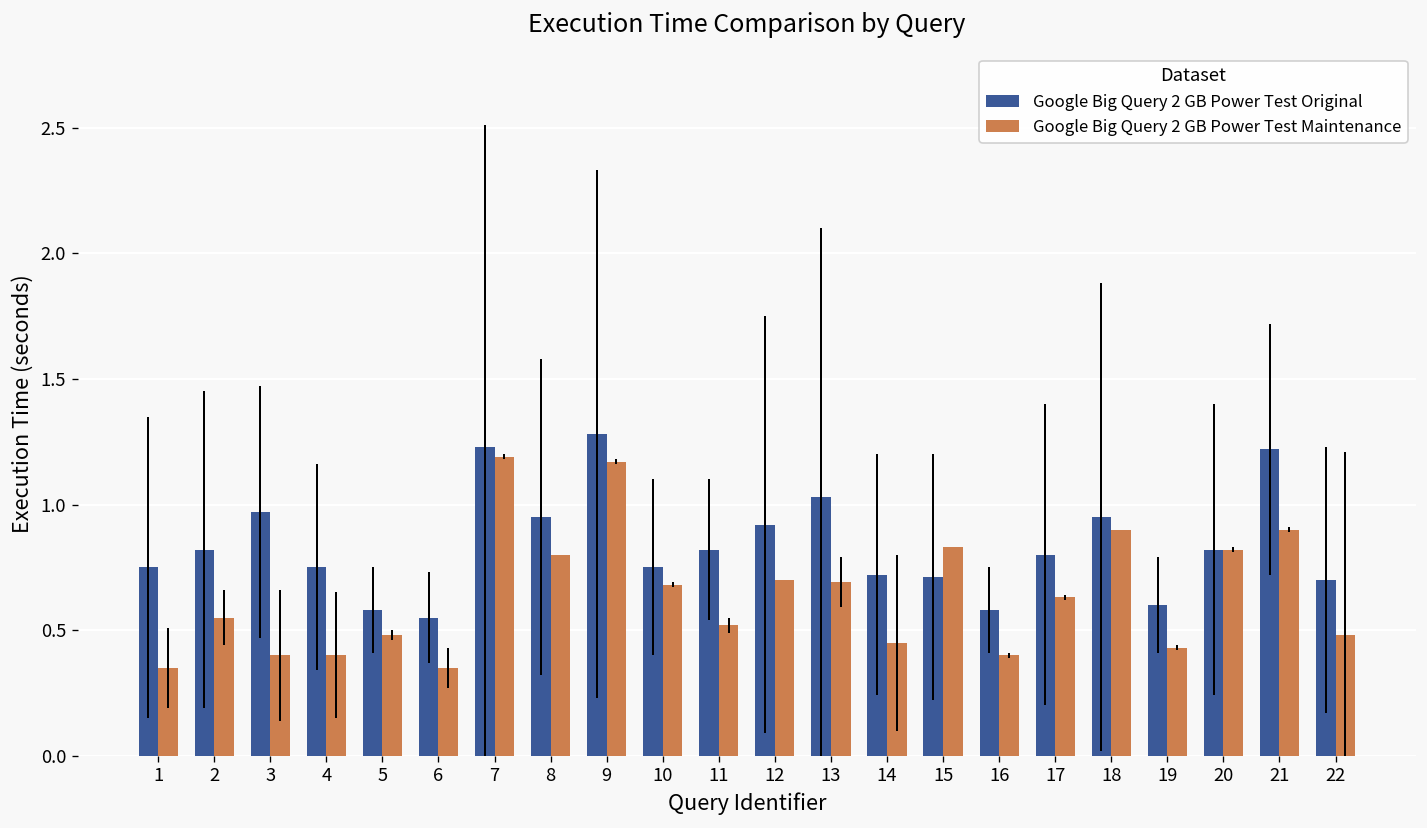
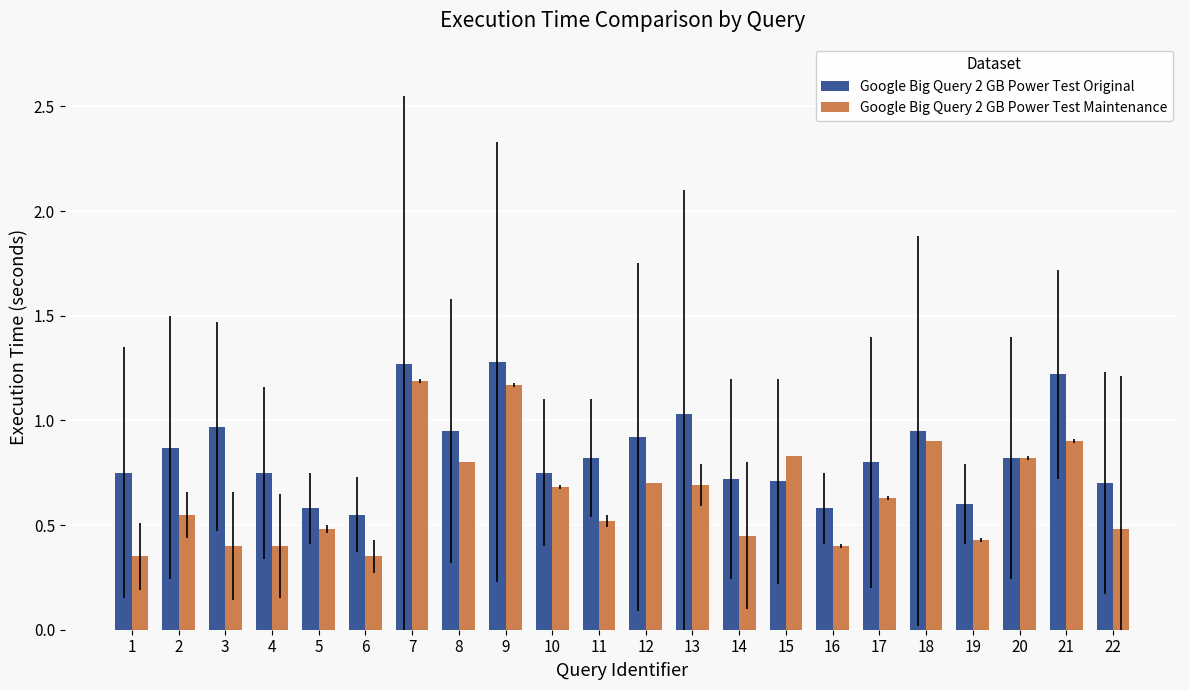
  {
    "Google Big Query 2 GB Power Test Original": {
      "1": 0.75,
-     "2": 0.82,
+     "2": 0.87,
      "3": 0.97,
      "4": 0.75,
      "5": 0.58,
      "6": 0.55,
-     "7": 1.23,
+     "7": 1.27,
      "8": 0.95,
      "9": 1.28,
      "10": 0.75,
      "11": 0.82,
      "12": 0.92,
      "13": 1.03,
      "14": 0.72,
      "15": 0.71,
      "16": 0.58,
      "17": 0.80,
      "18": 0.95,
      "19": 0.60,
      "20": 0.82,
      "21": 1.22,
      "22": 0.70
    },
    "Google Big Query 2 GB Power Test Maintenance": {
      "1": 0.35,
      "2": 0.55,
      "3": 0.40,
      "4": 0.40,
      "5": 0.48,
      "6": 0.35,
      "7": 1.19,
      "8": 0.80,
      "9": 1.17,
      "10": 0.68,
      "11": 0.52,
      "12": 0.70,
      "13": 0.69,
      "14": 0.45,
      "15": 0.83,
      "16": 0.40,
      "17": 0.63,
      "18": 0.90,
      "19": 0.43,
      "20": 0.82,
      "21": 0.90,
      "22": 0.48
    }
  }
